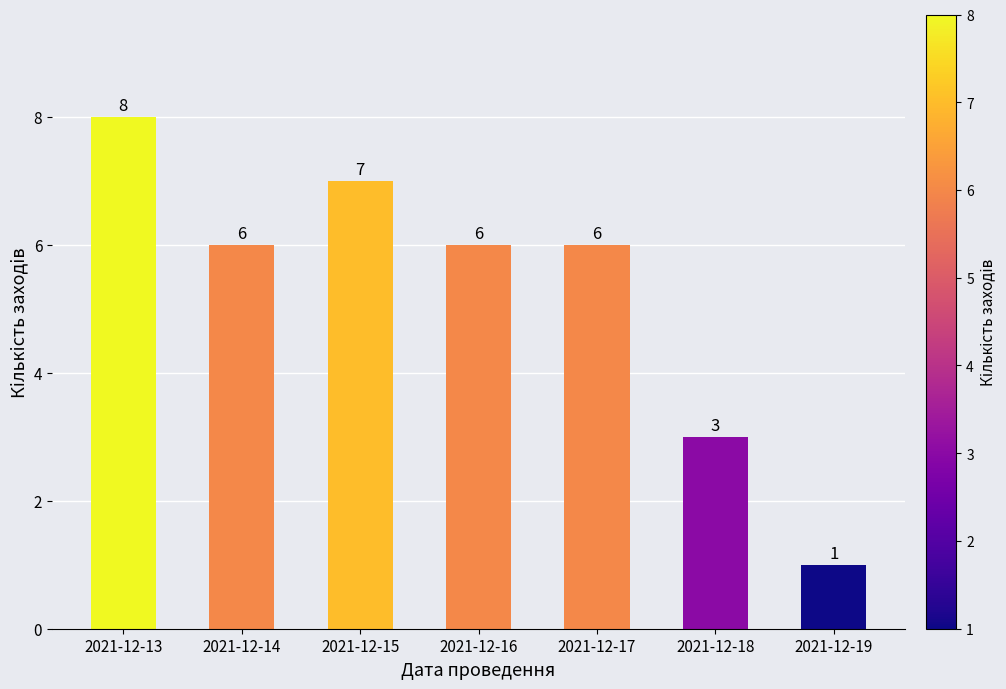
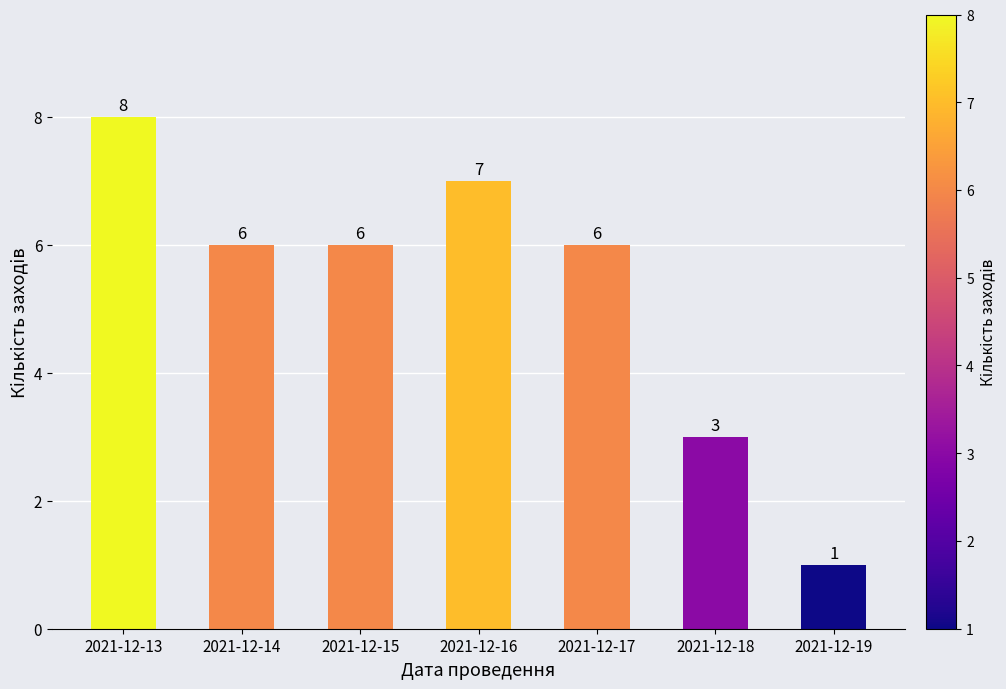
  {
    "2021-12-13": 8,
    "2021-12-14": 6,
-   "2021-12-15": 7,
-   "2021-12-16": 6,
+   "2021-12-15": 6,
+   "2021-12-16": 7,
    "2021-12-17": 6,
    "2021-12-18": 3,
    "2021-12-19": 1
  }
